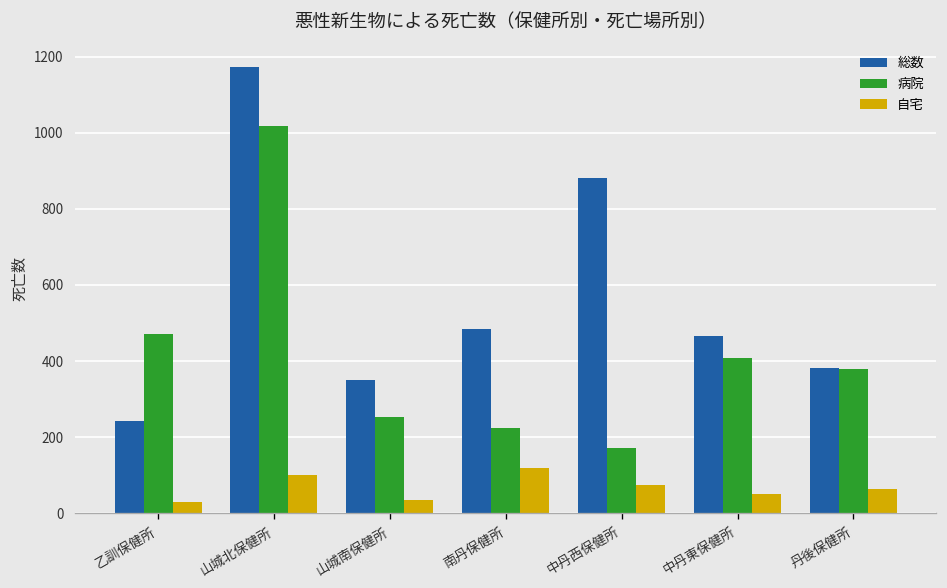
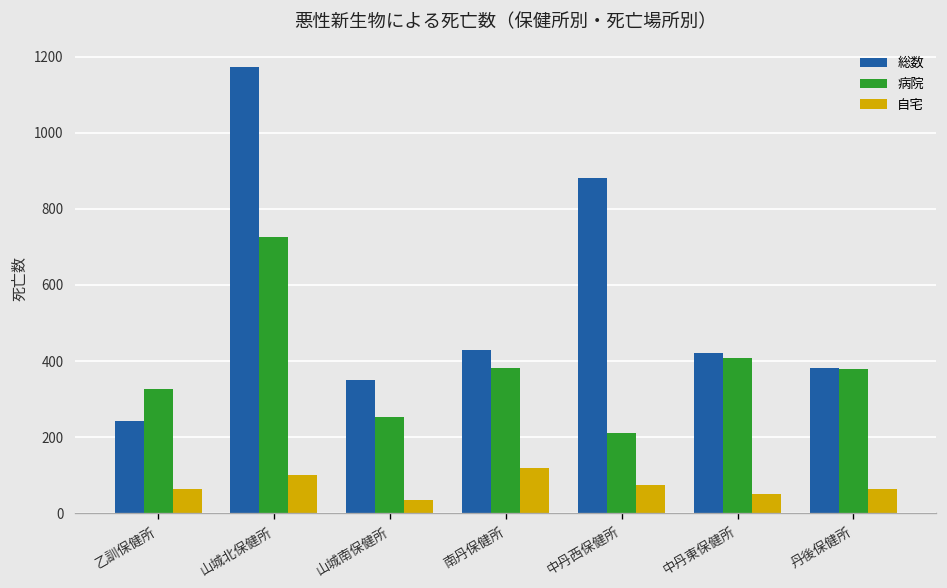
  {
    "総数": {
      "乙訓保健所": 240,
      "山城北保健所": 1170,
      "山城南保健所": 350,
-     "南丹保健所": 480,
+     "南丹保健所": 430,
      "中丹西保健所": 880,
-     "中丹東保健所": 470,
+     "中丹東保健所": 420,
      "丹後保健所": 380
    },
    "病院": {
-     "乙訓保健所": 470,
-     "山城北保健所": 1020,
+     "乙訓保健所": 330,
+     "山城北保健所": 730,
      "山城南保健所": 250,
-     "南丹保健所": 230,
-     "中丹西保健所": 170,
+     "南丹保健所": 380,
+     "中丹西保健所": 210,
      "中丹東保健所": 410,
      "丹後保健所": 380
    },
    "自宅": {
-     "乙訓保健所": 30,
+     "乙訓保健所": 60,
      "山城北保健所": 100,
      "山城南保健所": 30,
      "南丹保健所": 120,
      "中丹西保健所": 70,
      "中丹東保健所": 50,
      "丹後保健所": 70
    }
  }
